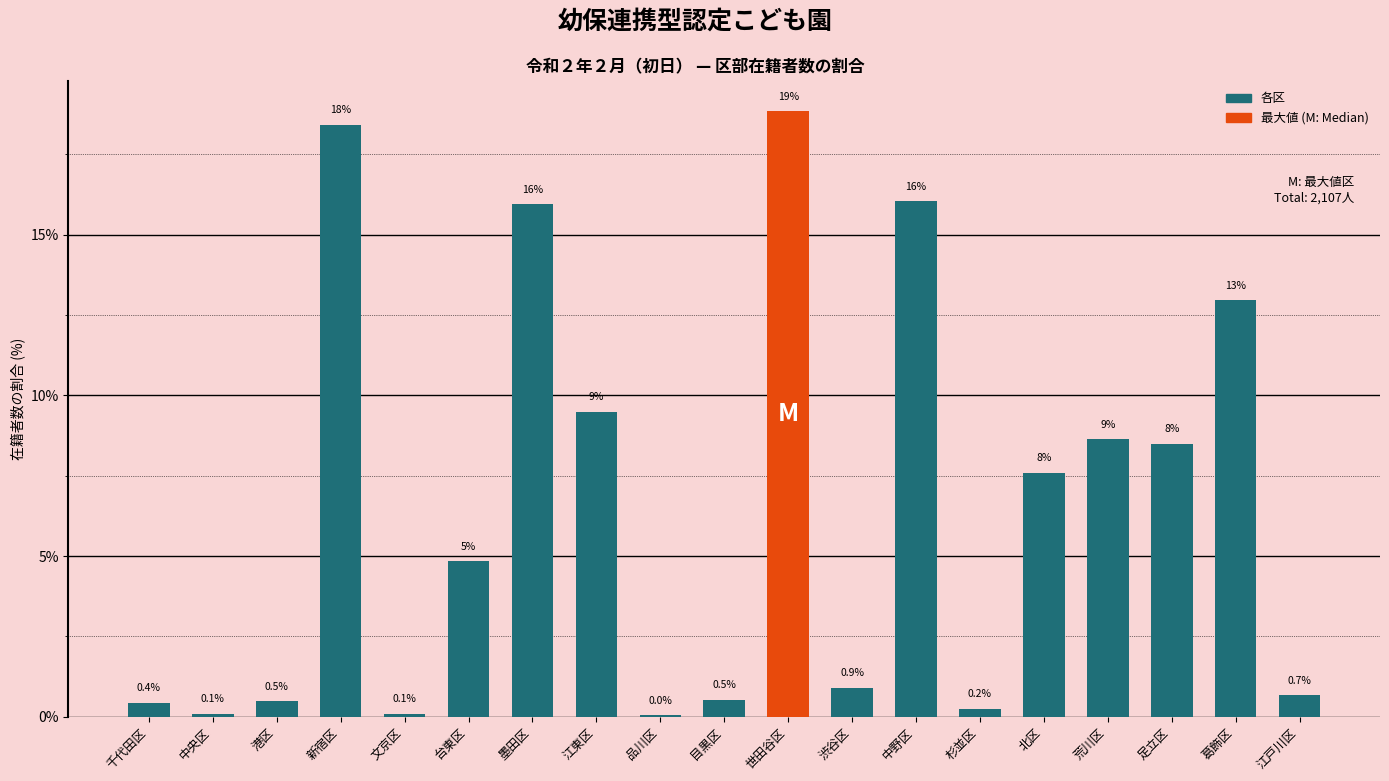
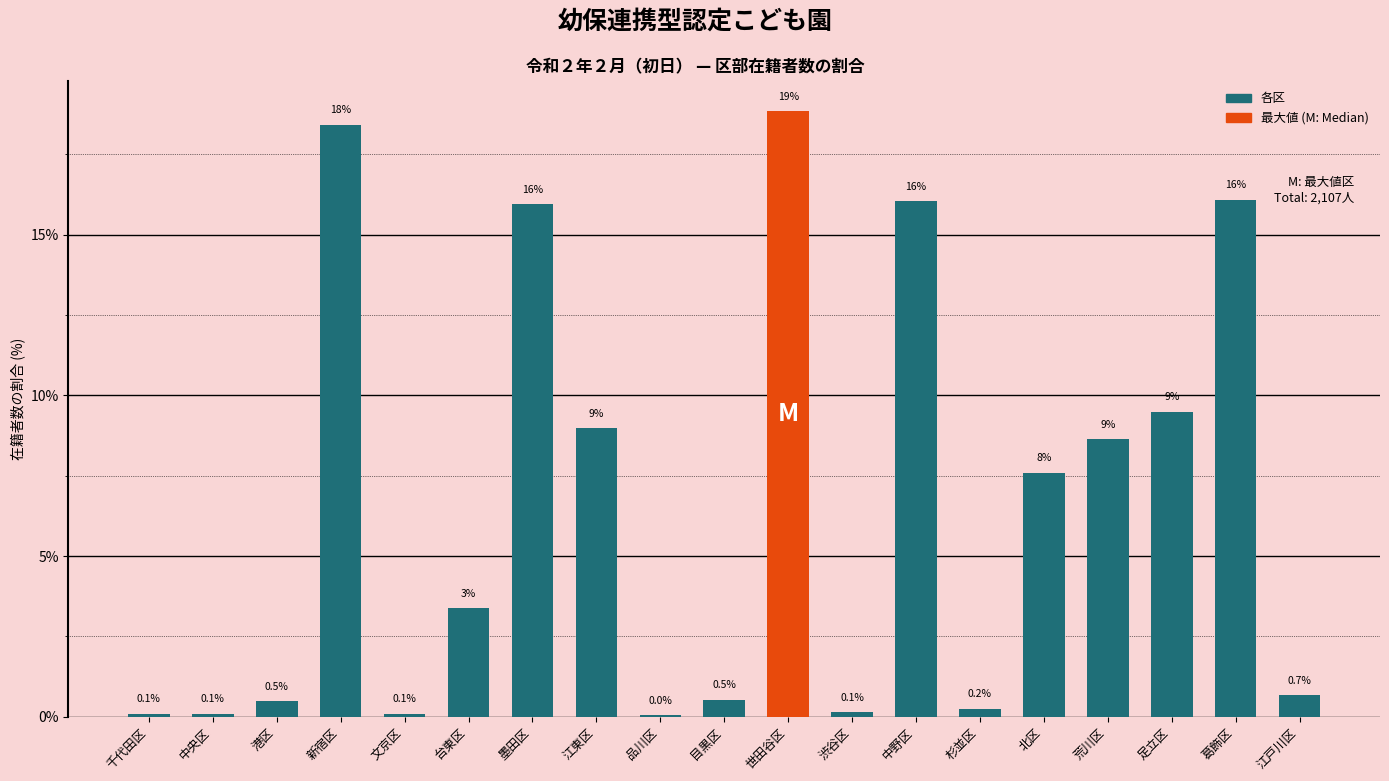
  {
-   "千代田区": "0.4%",
+   "千代田区": "0.1%",
    "中央区": "0.1%",
    "港区": "0.5%",
    "新宿区": "18%",
    "文京区": "0.1%",
-   "台東区": "5%",
+   "台東区": "3%",
    "墨田区": "16%",
-   "江東区": "9.5%",
+   "江東区": "9.0%",
    "品川区": "0.0%",
    "目黒区": "0.5%",
    "世田谷区": "19%",
-   "渋谷区": "0.9%",
+   "渋谷区": "0.1%",
    "中野区": "16%",
    "杉並区": "0.2%",
    "北区": "8%",
    "荒川区": "9%",
-   "足立区": "8%",
-   "葛飾区": "13%",
+   "足立区": "9%",
+   "葛飾区": "16%",
    "江戸川区": "0.7%"
  }
